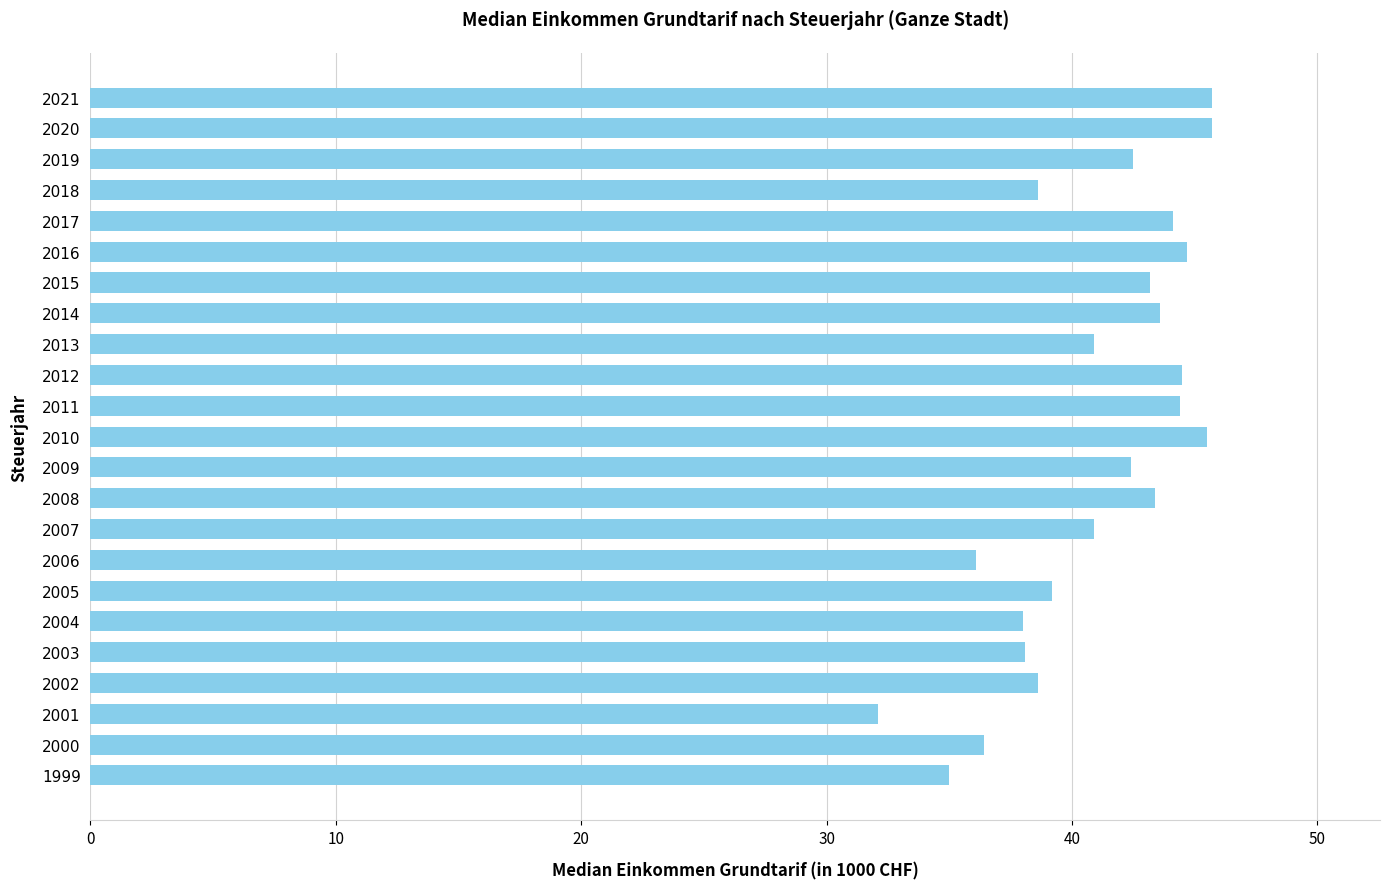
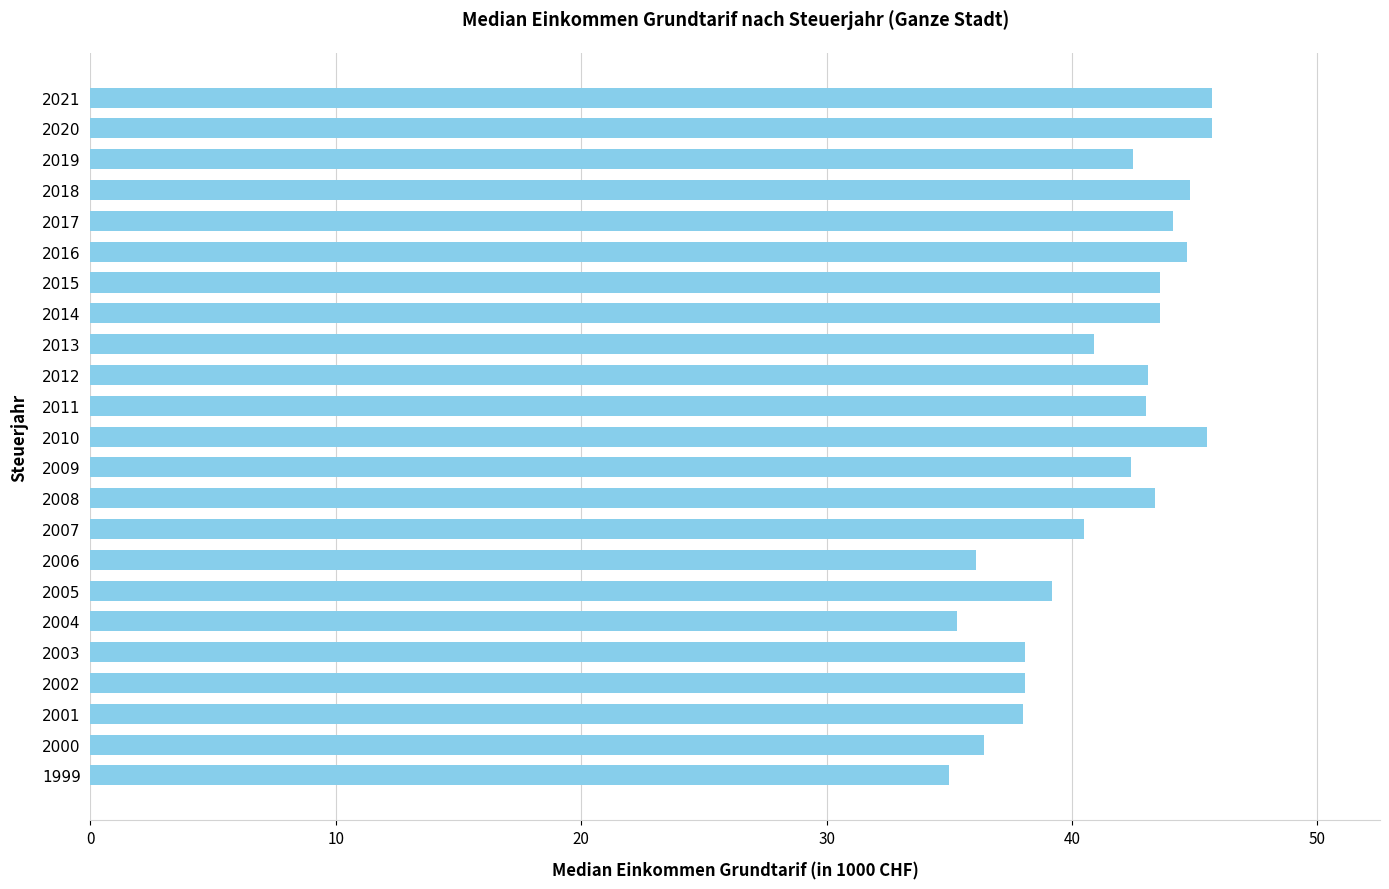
  {
    "2021": 45.7,
    "2020": 45.7,
    "2019": 42.5,
-   "2018": 38.6,
+   "2018": 44.8,
    "2017": 44.1,
    "2016": 44.7,
-   "2015": 43.2,
+   "2015": 43.6,
    "2014": 43.6,
    "2013": 40.9,
-   "2012": 44.5,
-   "2011": 44.4,
+   "2012": 43.1,
+   "2011": 43.0,
    "2010": 45.5,
    "2009": 42.4,
    "2008": 43.4,
-   "2007": 40.9,
+   "2007": 40.5,
    "2006": 36.1,
    "2005": 39.2,
-   "2004": 38.0,
+   "2004": 35.3,
    "2003": 38.1,
-   "2002": 38.6,
-   "2001": 32.1,
+   "2002": 38.1,
+   "2001": 38.0,
    "2000": 36.4,
    "1999": 35.0
  }
